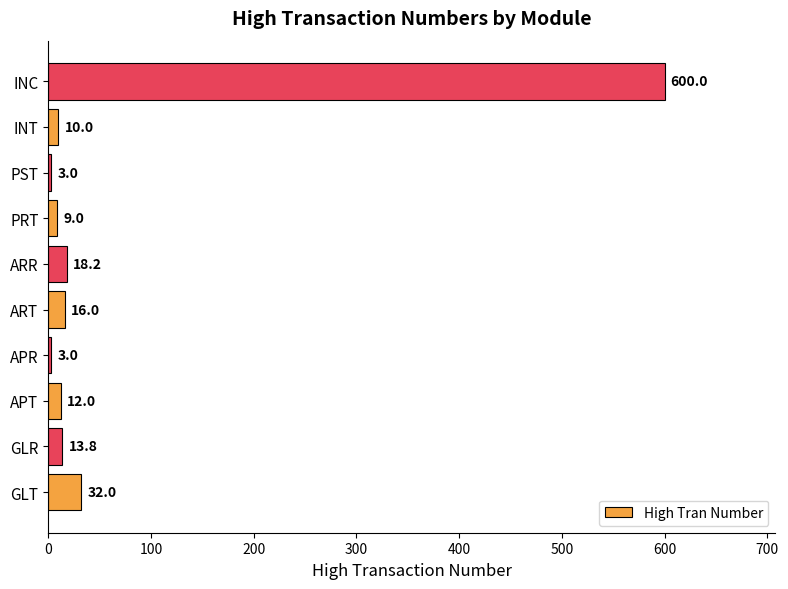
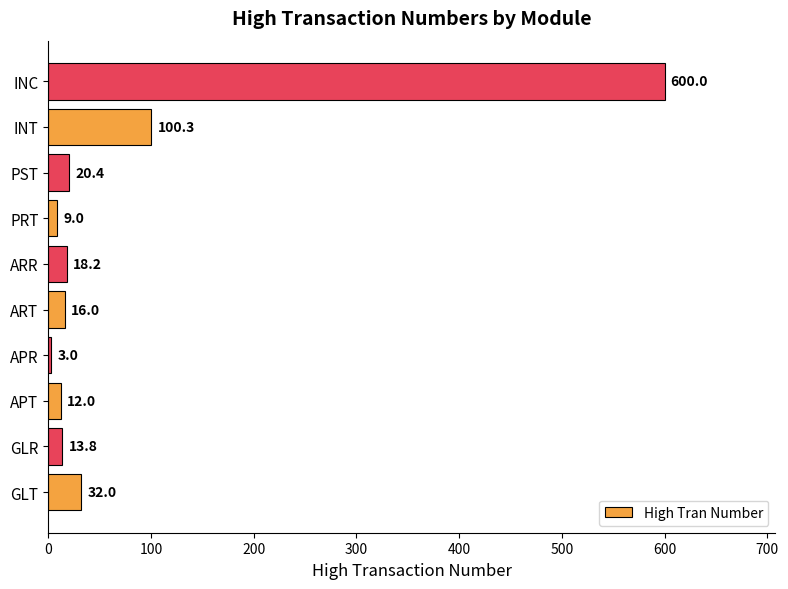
  {
    "INC": 600.0,
-   "INT": 10.0,
-   "PST": 3.0,
+   "INT": 100.3,
+   "PST": 20.4,
    "PRT": 9.0,
    "ARR": 18.2,
    "ART": 16.0,
    "APR": 3.0,
    "APT": 12.0,
    "GLR": 13.8,
    "GLT": 32.0
  }
